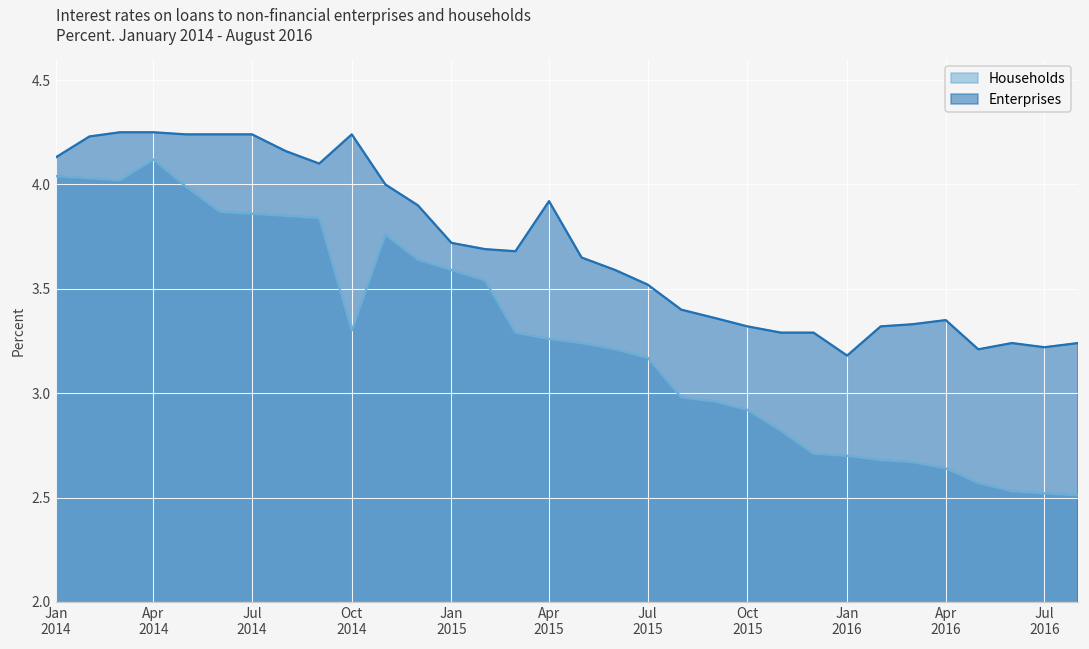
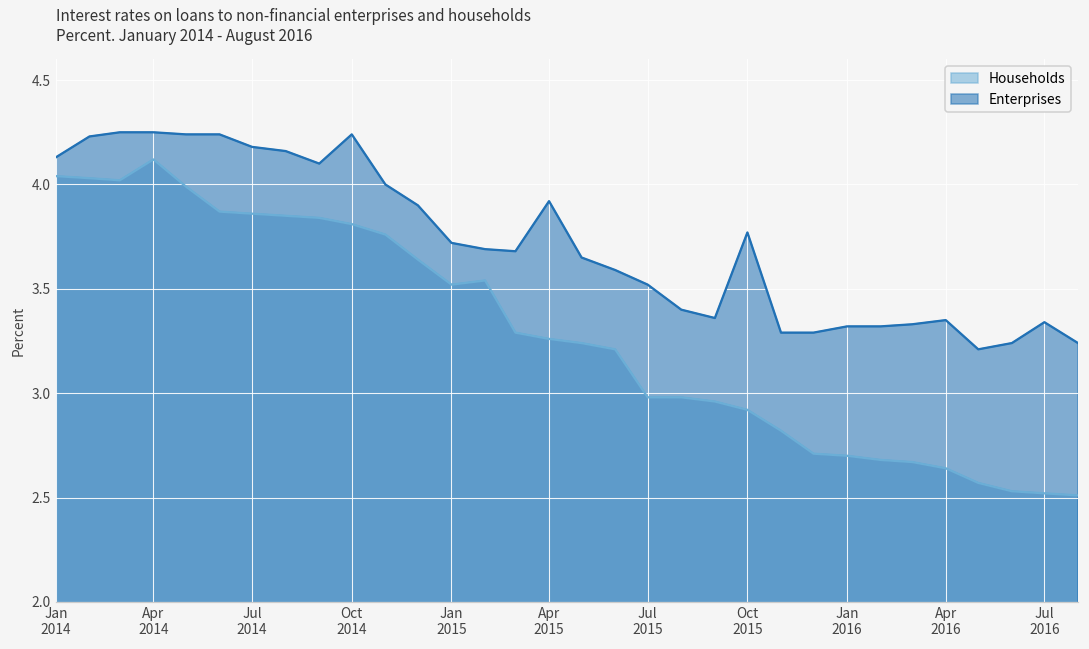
  {
    "Households": {
      "Jan 2014": 4.04,
      "Apr 2014": 4.12,
      "Jul 2014": 3.86,
-     "Oct 2014": 3.30,
-     "Jan 2015": 3.59,
+     "Oct 2014": 3.81,
+     "Jan 2015": 3.52,
      "Apr 2015": 3.26,
-     "Jul 2015": 3.17,
+     "Jul 2015": 2.98,
      "Oct 2015": 2.92,
      "Jan 2016": 2.70,
      "Apr 2016": 2.64,
      "Jul 2016": 2.52
    },
    "Enterprises": {
      "Jan 2014": 4.13,
      "Apr 2014": 4.25,
-     "Jul 2014": 4.24,
+     "Jul 2014": 4.18,
      "Oct 2014": 4.24,
      "Jan 2015": 3.72,
      "Apr 2015": 3.92,
      "Jul 2015": 3.52,
-     "Oct 2015": 3.32,
-     "Jan 2016": 3.18,
+     "Oct 2015": 3.77,
+     "Jan 2016": 3.32,
      "Apr 2016": 3.35,
-     "Jul 2016": 3.22
+     "Jul 2016": 3.34
    }
  }
